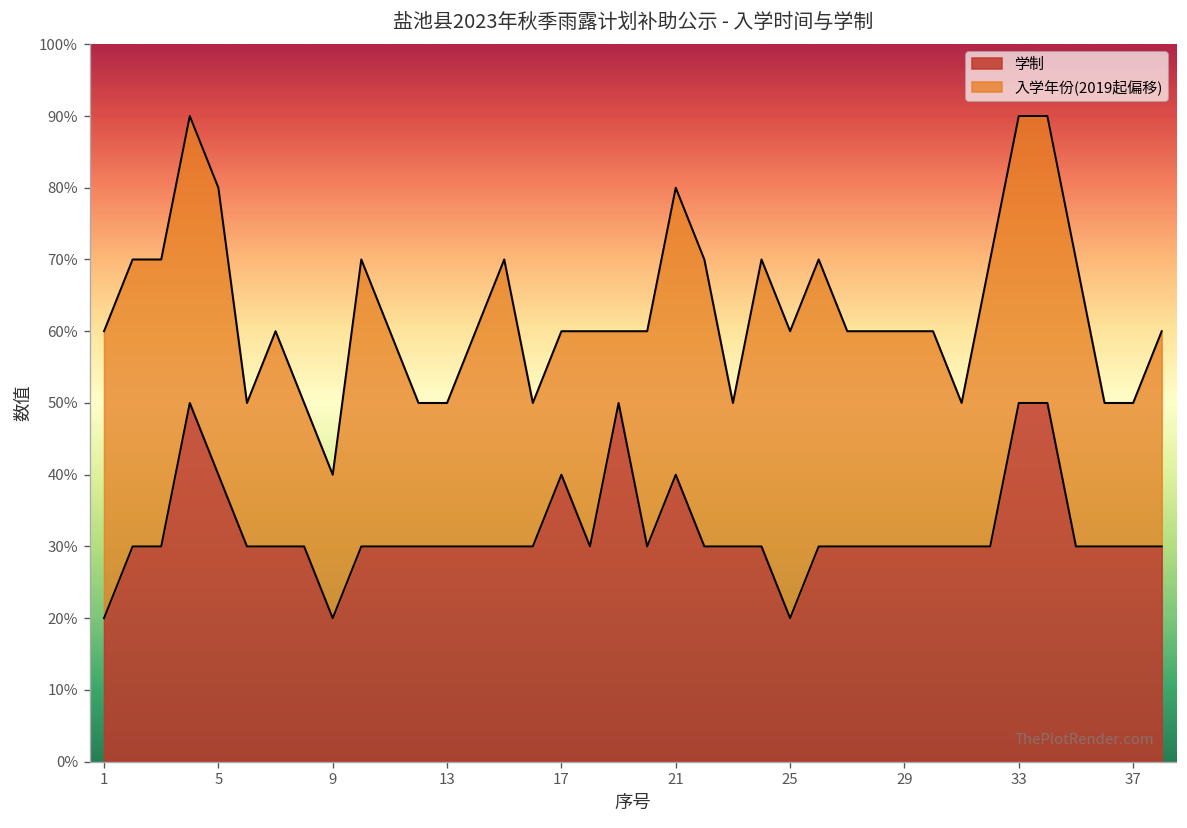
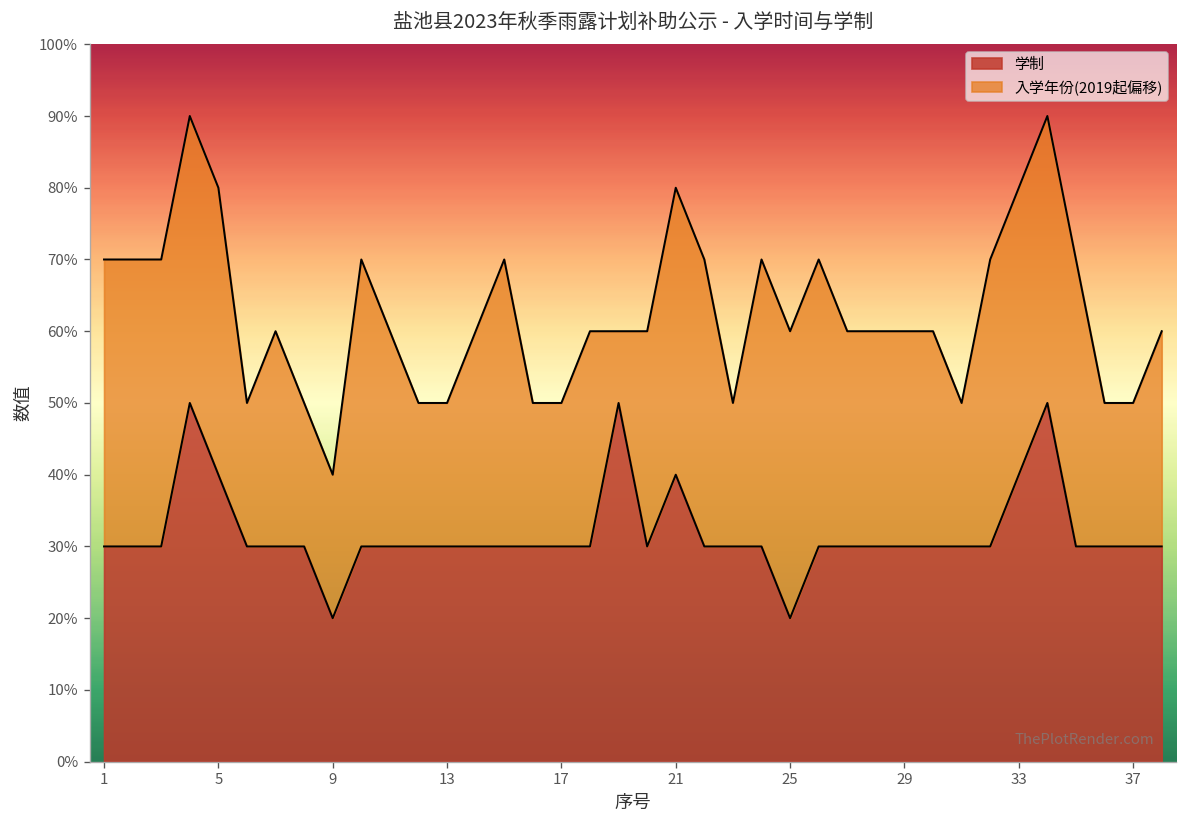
  {
    "学制": {
-     "1": "20%",
+     "1": "30%",
      "5": "40%",
      "9": "20%",
      "13": "30%",
-     "17": "40%",
+     "17": "30%",
      "21": "40%",
      "25": "20%",
      "29": "30%",
-     "33": "50%",
+     "33": "40%",
      "37": "30%"
    },
    "入学年份(2019起偏移)": {
      "1": "40%",
      "5": "40%",
      "9": "20%",
      "13": "20%",
      "17": "20%",
      "21": "40%",
      "25": "40%",
      "29": "30%",
      "33": "40%",
      "37": "20%"
    }
  }
